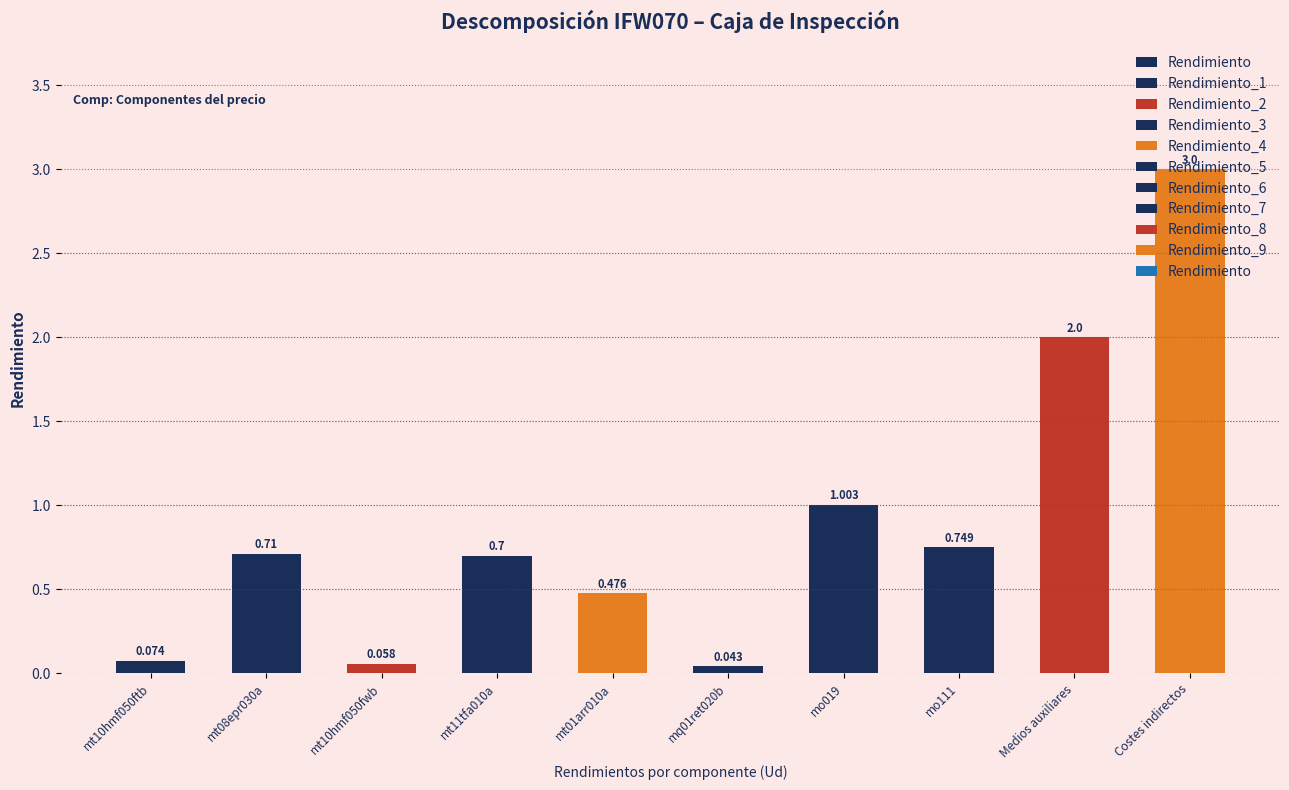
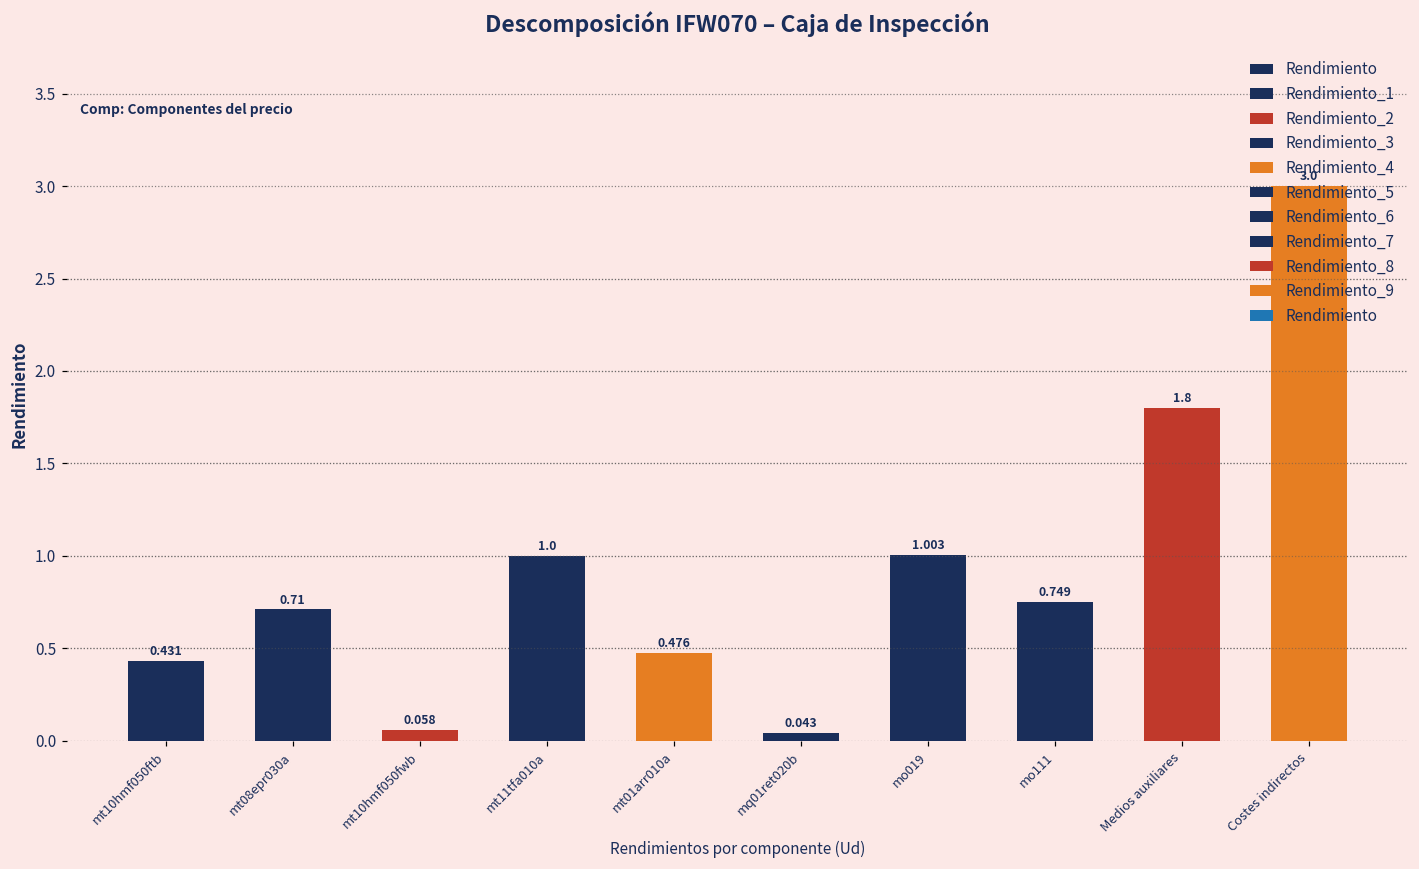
  {
-   "mt10hmf050ftb": 0.074,
+   "mt10hmf050ftb": 0.431,
    "mt08epr030a": 0.71,
    "mt10hmf050fwb": 0.058,
-   "mt11tfa010a": 0.7,
+   "mt11tfa010a": 1.0,
    "mt01arr010a": 0.476,
    "mq01ret020b": 0.043,
    "mo019": 1.003,
    "mo111": 0.749,
-   "Medios auxiliares": 2.0,
+   "Medios auxiliares": 1.8,
    "Costes indirectos": 3.0
  }
